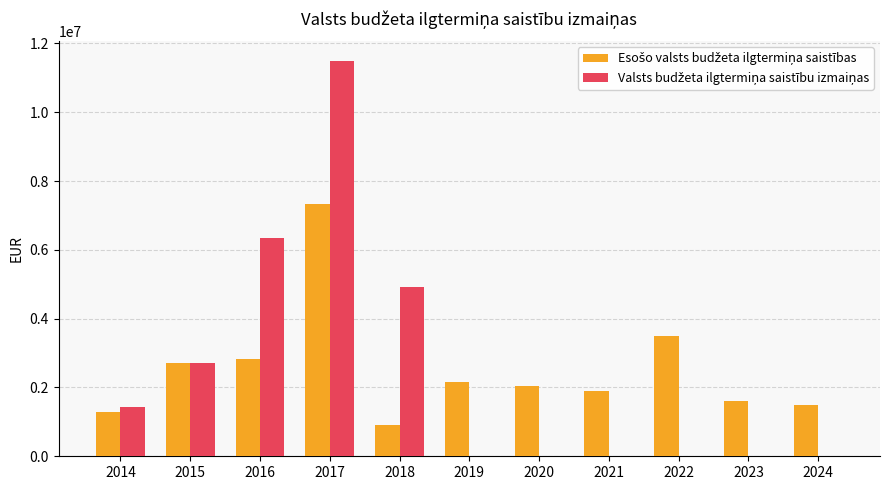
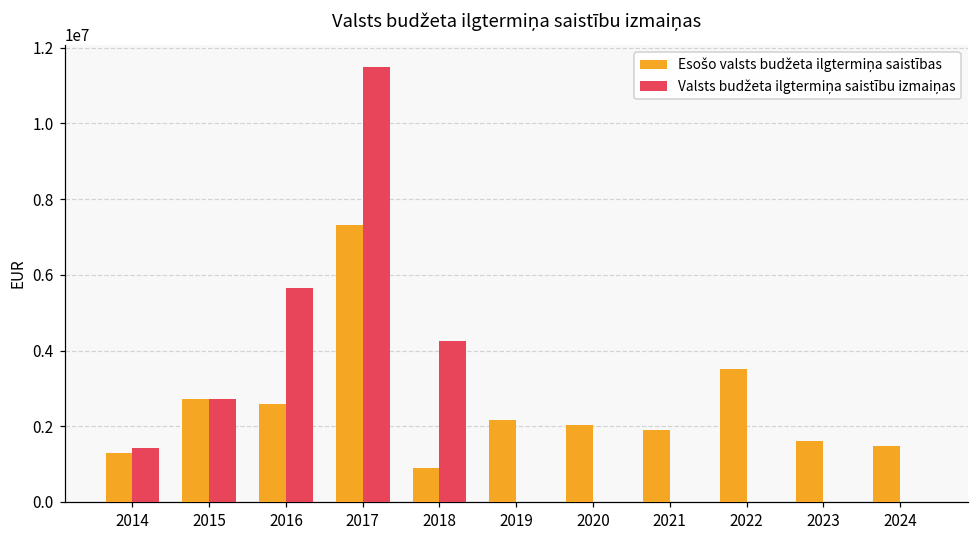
  {
    "Esošo valsts budžeta ilgtermiņa saistības": {
      "2014": 1300000,
      "2015": 2700000,
-     "2016": 2800000,
+     "2016": 2600000,
      "2017": 7300000,
      "2018": 900000,
      "2019": 2200000,
      "2020": 2000000,
      "2021": 1900000,
      "2022": 3500000,
      "2023": 1600000,
      "2024": 1500000
    },
    "Valsts budžeta ilgtermiņa saistību izmaiņas": {
      "2014": 1400000,
      "2015": 2700000,
-     "2016": 6400000,
+     "2016": 5700000,
      "2017": 11500000,
-     "2018": 4900000,
+     "2018": 4200000,
      "2019": 0,
      "2020": 0,
      "2021": 0,
      "2022": 0,
      "2023": 0,
      "2024": 0
    }
  }
